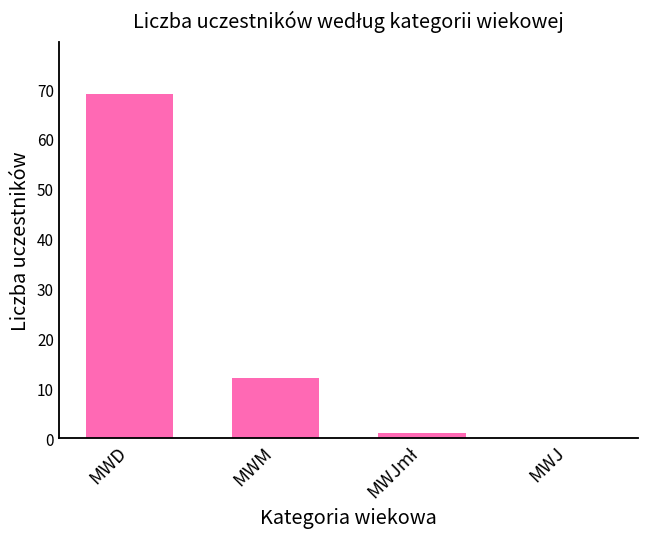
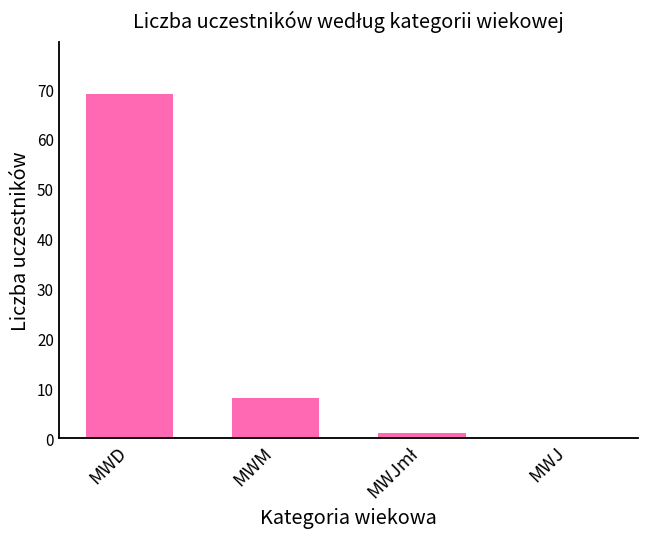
  {
    "MWD": 69,
-   "MWM": 12,
+   "MWM": 8,
    "MWJmł": 1,
    "MWJ": 0
  }
